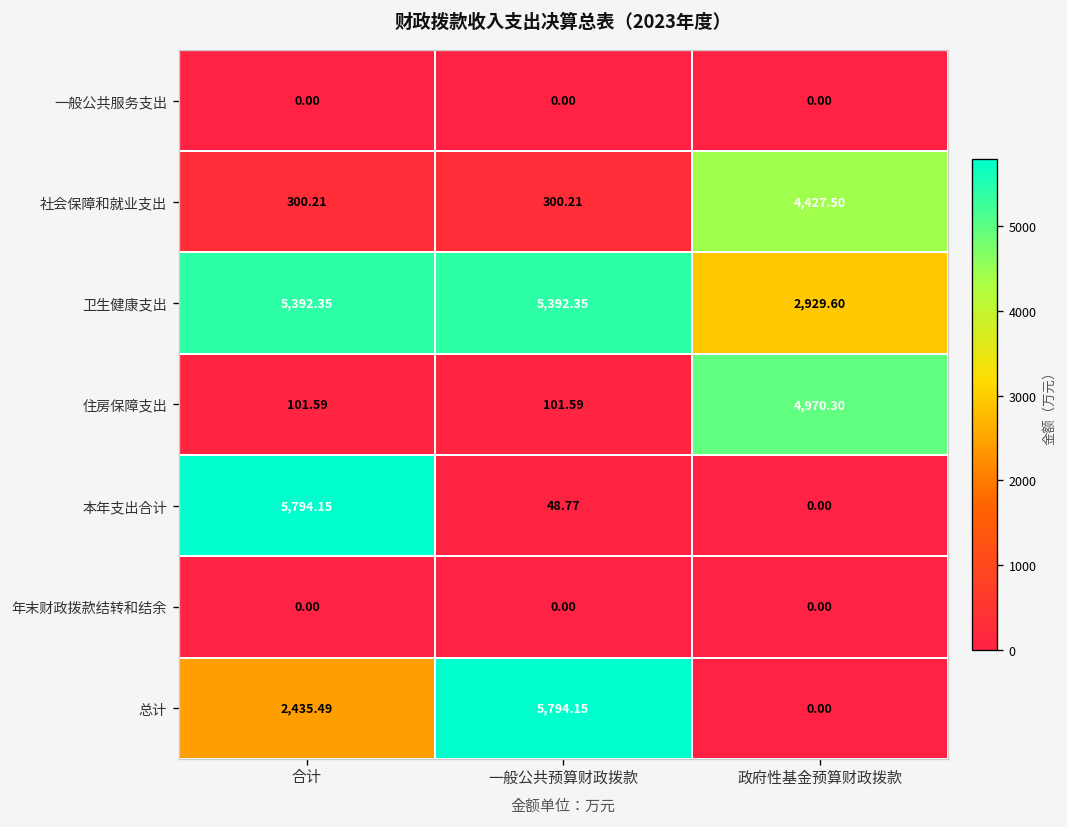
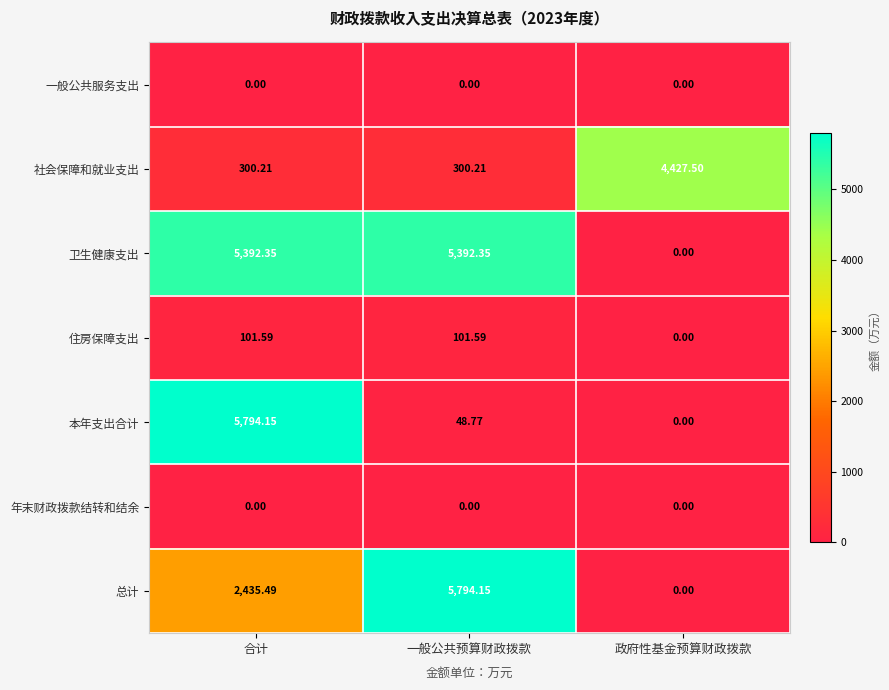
  {
    "一般公共服务支出": {
      "合计": "0.00",
      "一般公共预算财政拨款": "0.00",
      "政府性基金预算财政拨款": "0.00"
    },
    "社会保障和就业支出": {
      "合计": "300.21",
      "一般公共预算财政拨款": "300.21",
      "政府性基金预算财政拨款": "4,427.50"
    },
    "卫生健康支出": {
      "合计": "5,392.35",
      "一般公共预算财政拨款": "5,392.35",
-     "政府性基金预算财政拨款": "2,929.60"
+     "政府性基金预算财政拨款": "0.00"
    },
    "住房保障支出": {
      "合计": "101.59",
      "一般公共预算财政拨款": "101.59",
-     "政府性基金预算财政拨款": "4,970.30"
+     "政府性基金预算财政拨款": "0.00"
    },
    "本年支出合计": {
      "合计": "5,794.15",
      "一般公共预算财政拨款": "48.77",
      "政府性基金预算财政拨款": "0.00"
    },
    "年末财政拨款结转和结余": {
      "合计": "0.00",
      "一般公共预算财政拨款": "0.00",
      "政府性基金预算财政拨款": "0.00"
    },
    "总计": {
      "合计": "2,435.49",
      "一般公共预算财政拨款": "5,794.15",
      "政府性基金预算财政拨款": "0.00"
    }
  }
